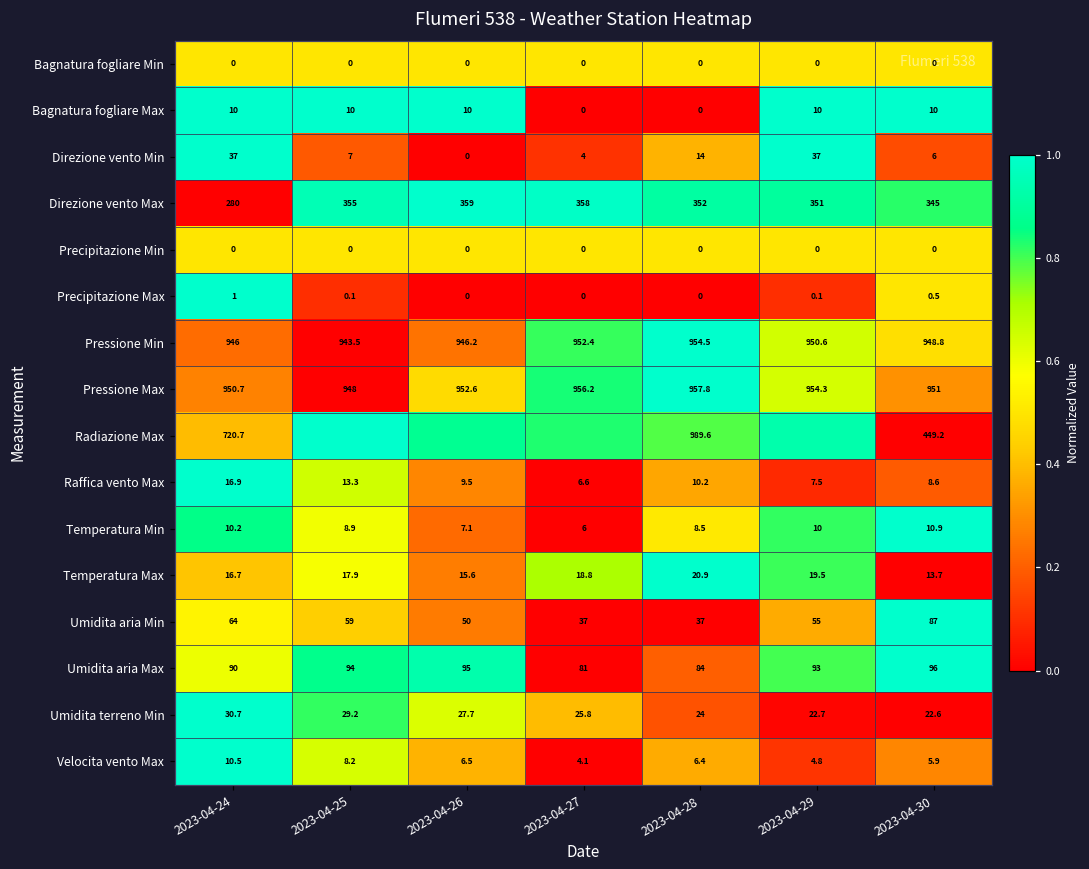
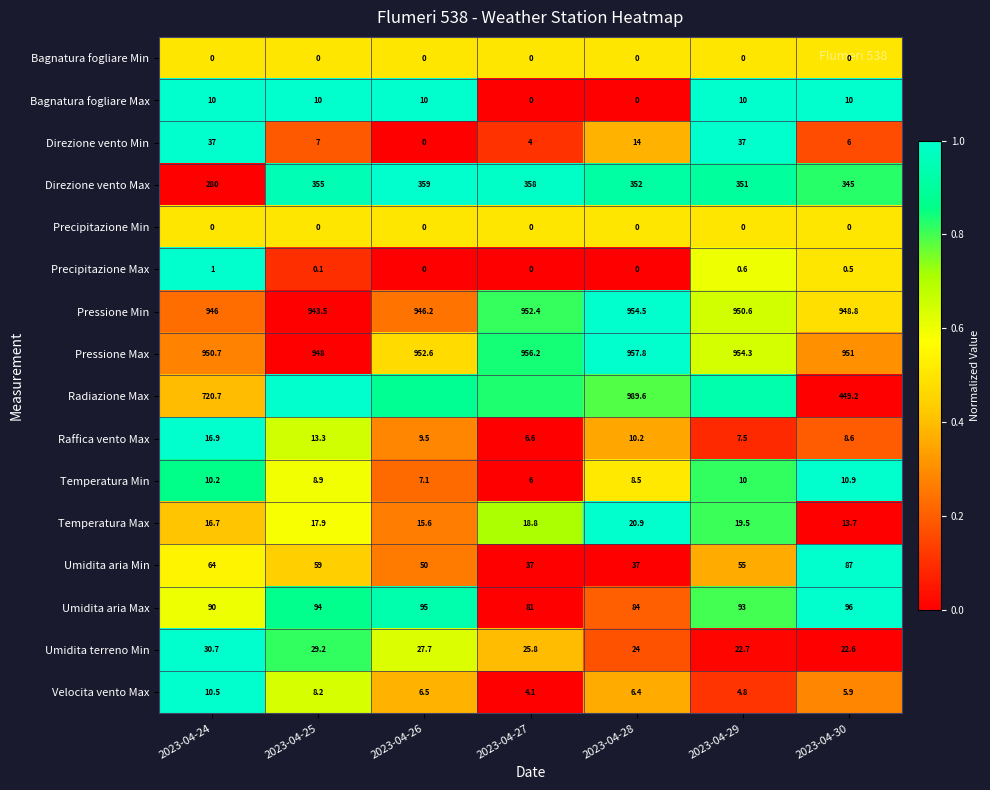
  {
    "Bagnatura fogliare Min": {
      "2023-04-24": 0,
      "2023-04-25": 0,
      "2023-04-26": 0,
      "2023-04-27": 0,
      "2023-04-28": 0,
      "2023-04-29": 0,
      "2023-04-30": 538
    },
    "Bagnatura fogliare Max": {
      "2023-04-24": 10,
      "2023-04-25": 10,
      "2023-04-26": 10,
      "2023-04-27": 0,
      "2023-04-28": 0,
      "2023-04-29": 10,
      "2023-04-30": 10
    },
    "Direzione vento Min": {
      "2023-04-24": 37,
      "2023-04-25": 7,
      "2023-04-26": 0,
      "2023-04-27": 4,
      "2023-04-28": 14,
      "2023-04-29": 37,
      "2023-04-30": 6
    },
    "Direzione vento Max": {
      "2023-04-24": 280,
      "2023-04-25": 355,
      "2023-04-26": 359,
      "2023-04-27": 358,
      "2023-04-28": 352,
      "2023-04-29": 351,
      "2023-04-30": 345
    },
    "Precipitazione Min": {
      "2023-04-24": 0,
      "2023-04-25": 0,
      "2023-04-26": 0,
      "2023-04-27": 0,
      "2023-04-28": 0,
      "2023-04-29": 0,
      "2023-04-30": 0
    },
    "Precipitazione Max": {
      "2023-04-24": 1,
      "2023-04-25": 0.1,
      "2023-04-26": 0,
      "2023-04-27": 0,
      "2023-04-28": 0,
-     "2023-04-29": 0.1,
+     "2023-04-29": 0.6,
      "2023-04-30": 0.5
    },
    "Pressione Min": {
      "2023-04-24": 946,
      "2023-04-25": 943.5,
      "2023-04-26": 946.2,
      "2023-04-27": 952.4,
      "2023-04-28": 954.5,
      "2023-04-29": 950.6,
      "2023-04-30": 948.8
    },
    "Pressione Max": {
      "2023-04-24": 950.7,
      "2023-04-25": 948,
      "2023-04-26": 952.6,
      "2023-04-27": 956.2,
      "2023-04-28": 957.8,
      "2023-04-29": 954.3,
      "2023-04-30": 951
    },
    "Radiazione Max": {
      "2023-04-24": 720.7,
      "2023-04-28": 989.6,
      "2023-04-30": 449.2
    },
    "Raffica vento Max": {
      "2023-04-24": 16.9,
      "2023-04-25": 13.3,
      "2023-04-26": 9.5,
      "2023-04-27": 6.6,
      "2023-04-28": 10.2,
      "2023-04-29": 7.5,
      "2023-04-30": 8.6
    },
    "Temperatura Min": {
      "2023-04-24": 10.2,
      "2023-04-25": 8.9,
      "2023-04-26": 7.1,
      "2023-04-27": 6,
      "2023-04-28": 8.5,
      "2023-04-29": 10,
      "2023-04-30": 10.9
    },
    "Temperatura Max": {
      "2023-04-24": 16.7,
      "2023-04-25": 17.9,
      "2023-04-26": 15.6,
      "2023-04-27": 18.8,
      "2023-04-28": 20.9,
      "2023-04-29": 19.5,
      "2023-04-30": 13.7
    },
    "Umidita aria Min": {
      "2023-04-24": 64,
      "2023-04-25": 59,
      "2023-04-26": 50,
      "2023-04-27": 37,
      "2023-04-28": 37,
      "2023-04-29": 55,
      "2023-04-30": 87
    },
    "Umidita aria Max": {
      "2023-04-24": 90,
      "2023-04-25": 94,
      "2023-04-26": 95,
      "2023-04-27": 81,
      "2023-04-28": 84,
      "2023-04-29": 93,
      "2023-04-30": 96
    },
    "Umidita terreno Min": {
      "2023-04-24": 30.7,
      "2023-04-25": 29.2,
      "2023-04-26": 27.7,
      "2023-04-27": 25.8,
      "2023-04-28": 24,
      "2023-04-29": 22.7,
      "2023-04-30": 22.6
    },
    "Velocita vento Max": {
      "2023-04-24": 10.5,
      "2023-04-25": 8.2,
      "2023-04-26": 6.5,
      "2023-04-27": 4.1,
      "2023-04-28": 6.4,
      "2023-04-29": 4.8,
      "2023-04-30": 5.9
    }
  }
